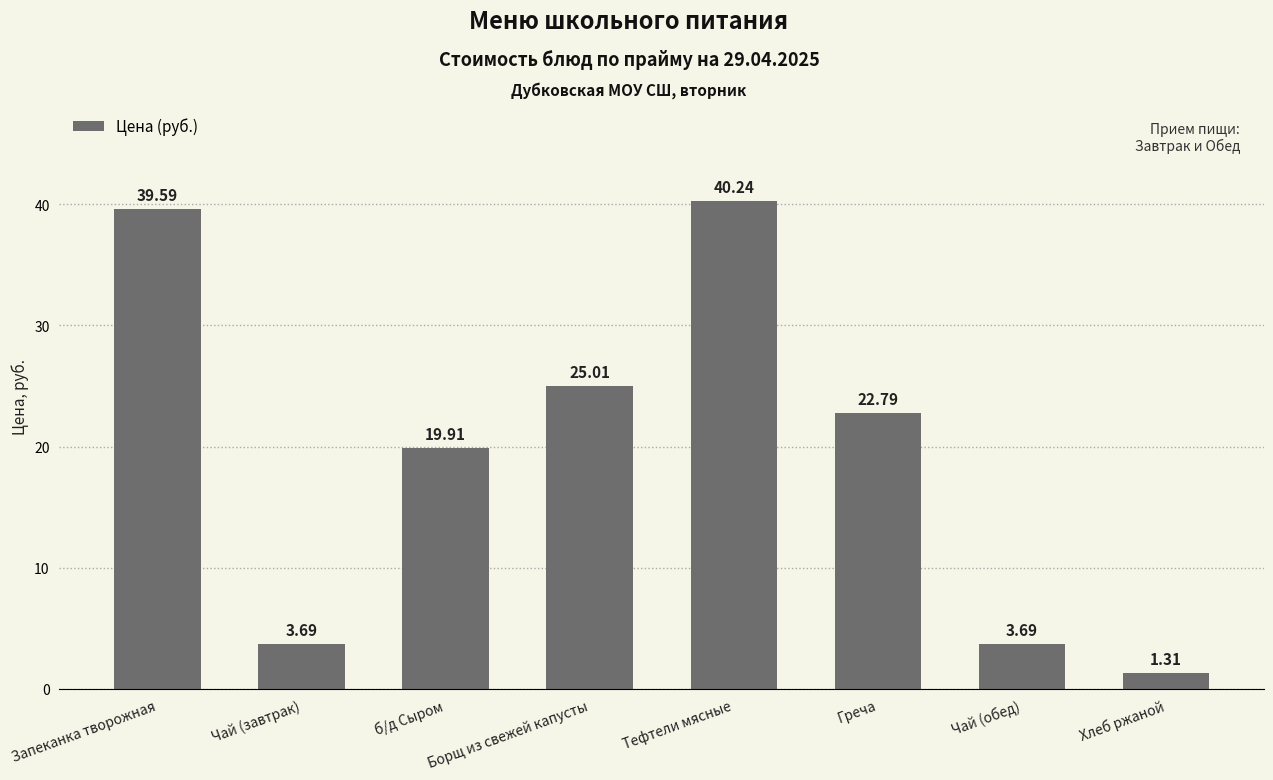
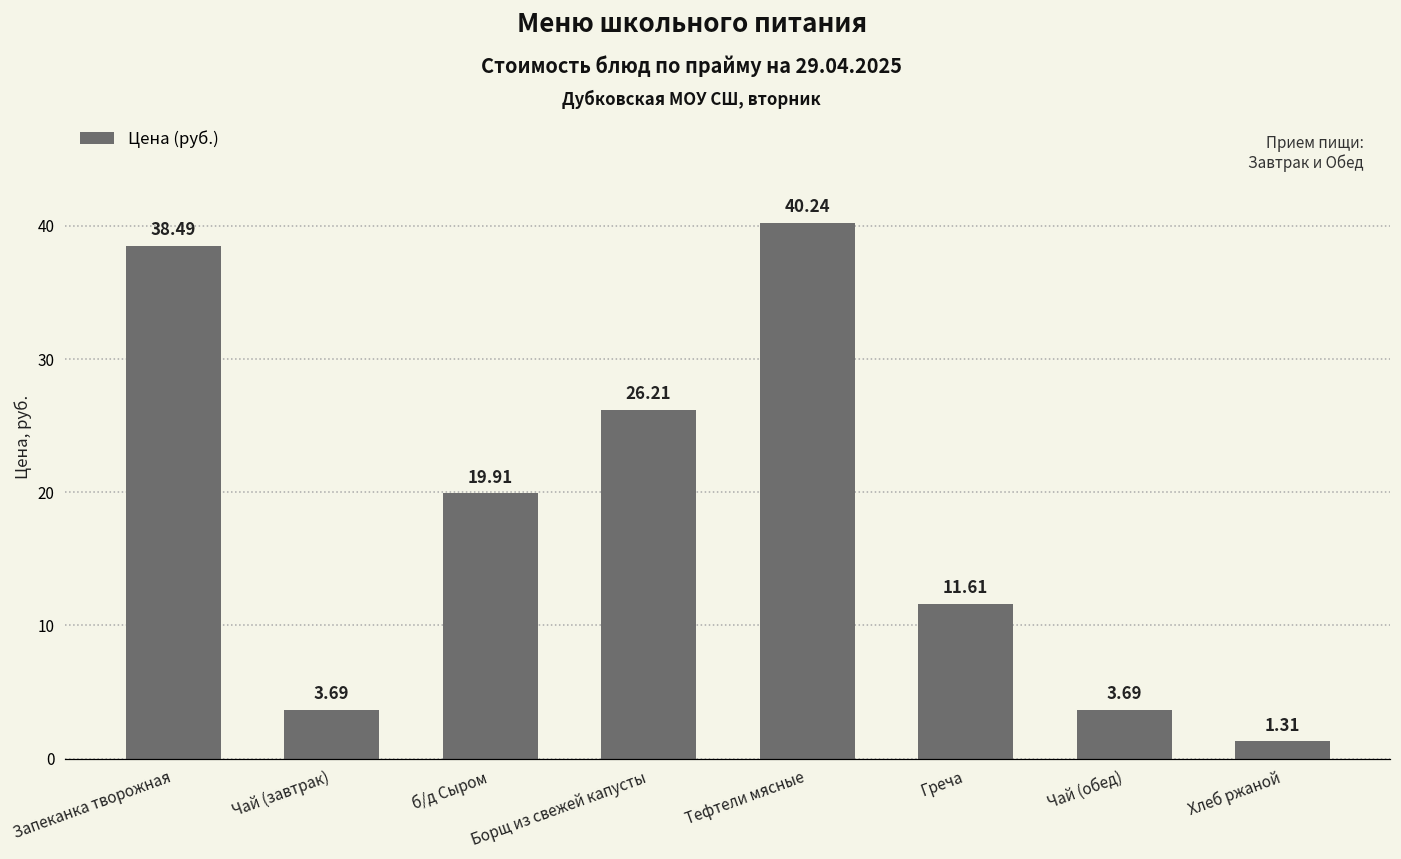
  {
-   "Запеканка творожная": 39.59,
+   "Запеканка творожная": 38.49,
    "Чай (завтрак)": 3.69,
    "б/д Сыром": 19.91,
-   "Борщ из свежей капусты": 25.01,
+   "Борщ из свежей капусты": 26.21,
    "Тефтели мясные": 40.24,
-   "Греча": 22.79,
+   "Греча": 11.61,
    "Чай (обед)": 3.69,
    "Хлеб ржаной": 1.31
  }
